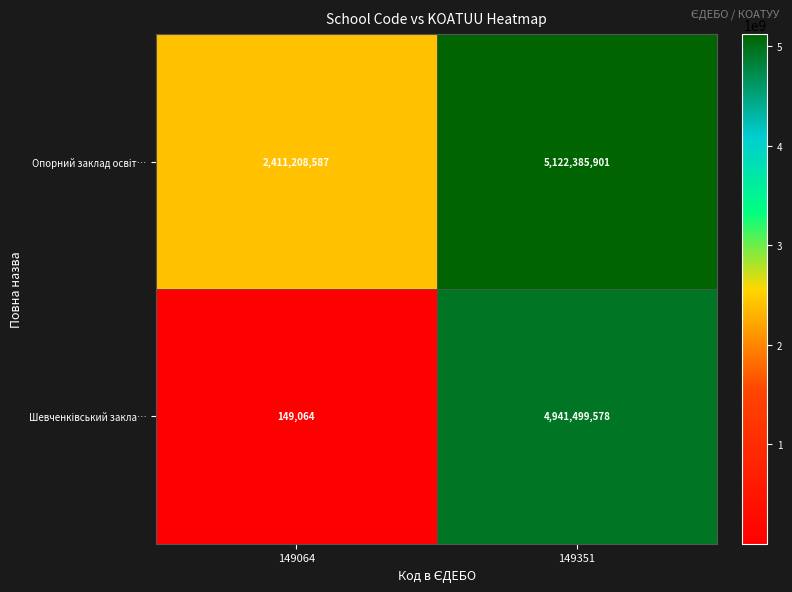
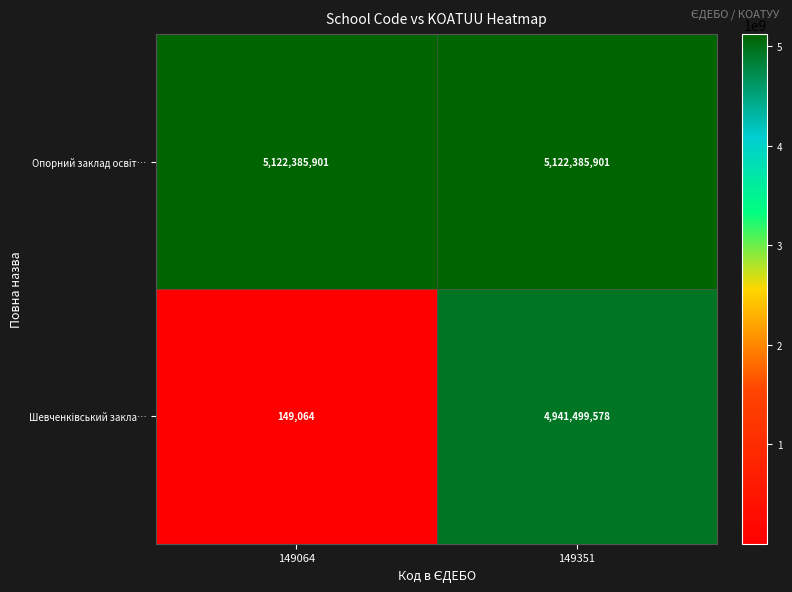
  {
    "Опорний заклад освіт…": {
-     "149064": "2,411,208,587",
+     "149064": "5,122,385,901",
      "149351": "5,122,385,901"
    },
    "Шевченківський закла…": {
      "149064": "149,064",
      "149351": "4,941,499,578"
    }
  }
